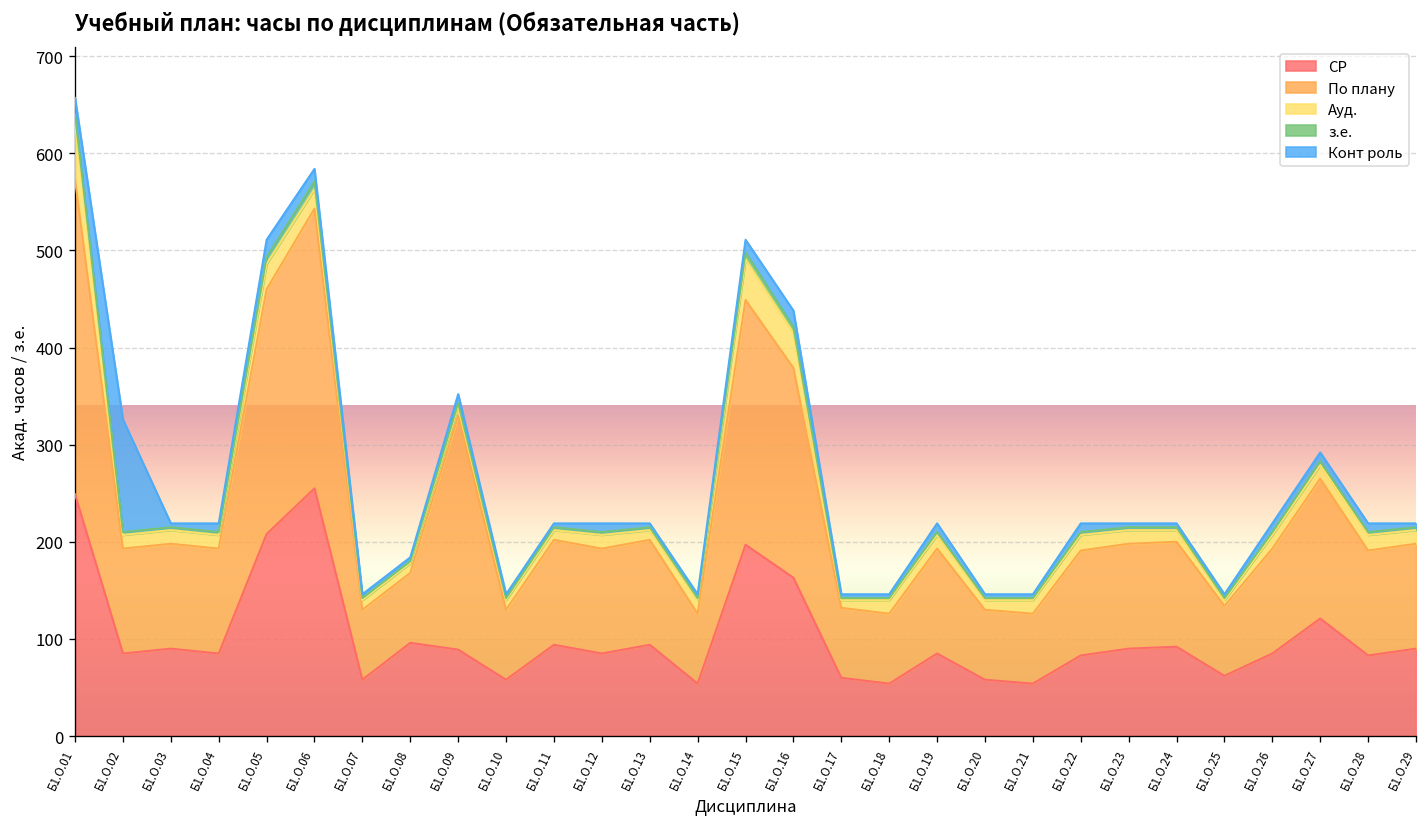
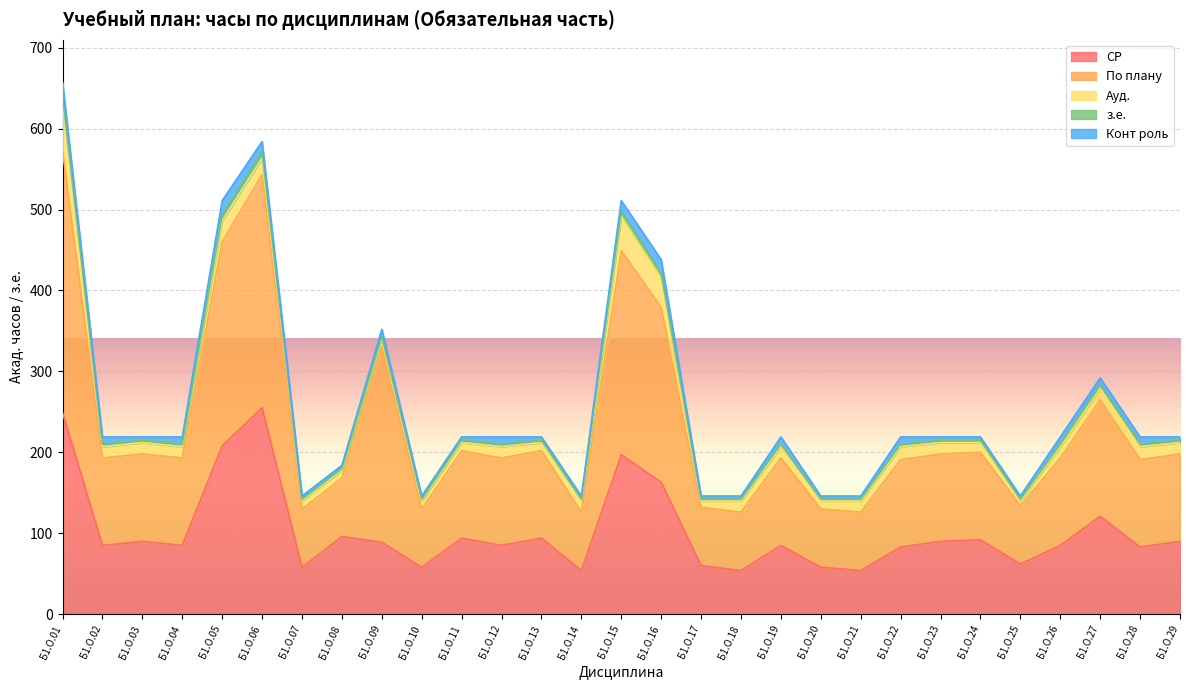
  {
    "СР": {
      "Б1.О.01": 250,
      "Б1.О.02": 90,
      "Б1.О.03": 90,
      "Б1.О.04": 90,
      "Б1.О.05": 210,
      "Б1.О.06": 260,
      "Б1.О.07": 60,
      "Б1.О.08": 100,
      "Б1.О.09": 90,
      "Б1.О.10": 60,
      "Б1.О.11": 90,
      "Б1.О.12": 90,
      "Б1.О.13": 90,
      "Б1.О.14": 50,
      "Б1.О.15": 200,
      "Б1.О.16": 160,
      "Б1.О.17": 60,
      "Б1.О.18": 50,
      "Б1.О.19": 90,
      "Б1.О.20": 60,
      "Б1.О.21": 50,
      "Б1.О.22": 80,
      "Б1.О.23": 90,
      "Б1.О.24": 90,
      "Б1.О.25": 60,
      "Б1.О.26": 90,
      "Б1.О.27": 120,
      "Б1.О.28": 80,
      "Б1.О.29": 90
    },
    "По плану": {
      "Б1.О.01": 320,
      "Б1.О.02": 110,
      "Б1.О.03": 110,
      "Б1.О.04": 110,
      "Б1.О.05": 250,
      "Б1.О.06": 290,
      "Б1.О.07": 70,
      "Б1.О.08": 70,
      "Б1.О.09": 240,
      "Б1.О.10": 70,
      "Б1.О.11": 110,
      "Б1.О.12": 110,
      "Б1.О.13": 110,
      "Б1.О.14": 70,
      "Б1.О.15": 250,
      "Б1.О.16": 220,
      "Б1.О.17": 70,
      "Б1.О.18": 70,
      "Б1.О.19": 110,
      "Б1.О.20": 70,
      "Б1.О.21": 70,
      "Б1.О.22": 110,
      "Б1.О.23": 110,
      "Б1.О.24": 110,
      "Б1.О.25": 70,
      "Б1.О.26": 110,
      "Б1.О.27": 140,
      "Б1.О.28": 110,
      "Б1.О.29": 110
    },
    "Ауд.": {
      "Б1.О.01": 60,
      "Б1.О.05": 30,
      "Б1.О.06": 20,
      "Б1.О.15": 40,
      "Б1.О.16": 40,
      "Б1.О.27": 10
    },
    "з.е.": {
      "Б1.О.01": 10,
      "Б1.О.05": 10,
      "Б1.О.06": 10,
      "Б1.О.15": 10,
      "Б1.О.16": 10,
      "Б1.О.27": 0
    },
    "Конт роль": {
      "Б1.О.01": 20,
-     "Б1.О.02": 120,
+     "Б1.О.02": 10,
      "Б1.О.03": 0,
      "Б1.О.04": 10,
      "Б1.О.05": 20,
      "Б1.О.06": 10,
      "Б1.О.07": 0,
      "Б1.О.08": 0,
      "Б1.О.09": 10,
      "Б1.О.10": 0,
      "Б1.О.11": 0,
      "Б1.О.12": 10,
      "Б1.О.13": 0,
      "Б1.О.14": 0,
      "Б1.О.15": 10,
      "Б1.О.16": 20,
      "Б1.О.17": 0,
      "Б1.О.18": 0,
      "Б1.О.19": 10,
      "Б1.О.20": 0,
      "Б1.О.21": 0,
      "Б1.О.22": 10,
      "Б1.О.23": 0,
      "Б1.О.24": 0,
      "Б1.О.25": 0,
      "Б1.О.26": 10,
      "Б1.О.27": 10,
      "Б1.О.28": 10,
      "Б1.О.29": 0
    }
  }
